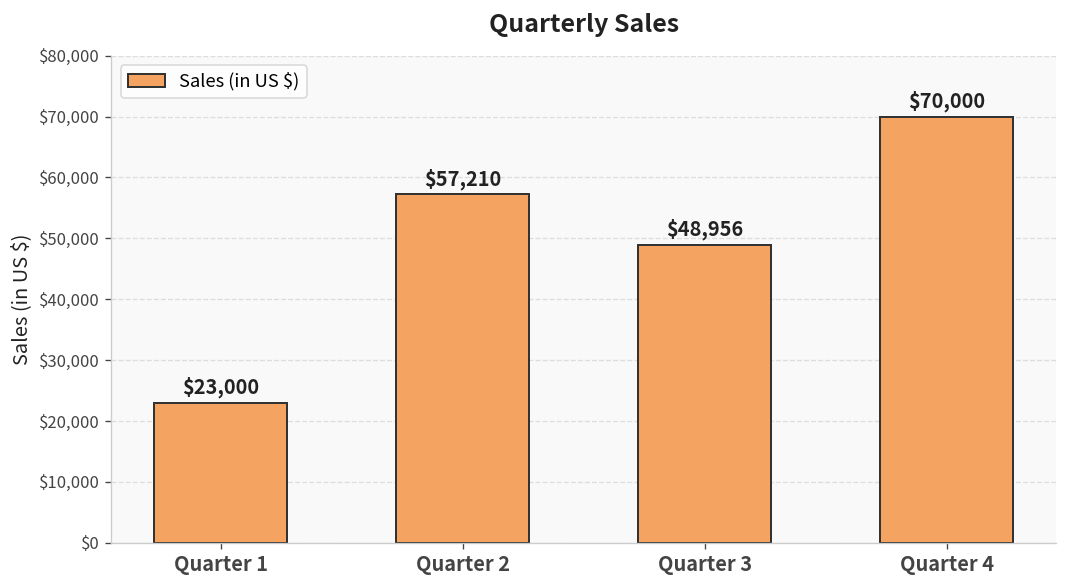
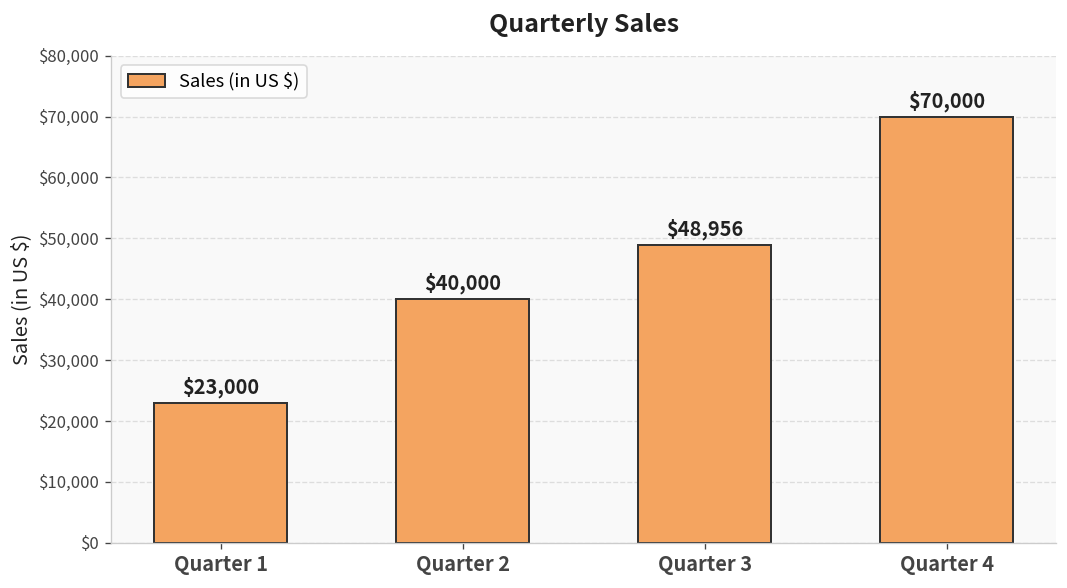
  {
    "Quarter 1": "$23,000",
-   "Quarter 2": "$57,210",
+   "Quarter 2": "$40,000",
    "Quarter 3": "$48,956",
    "Quarter 4": "$70,000"
  }
